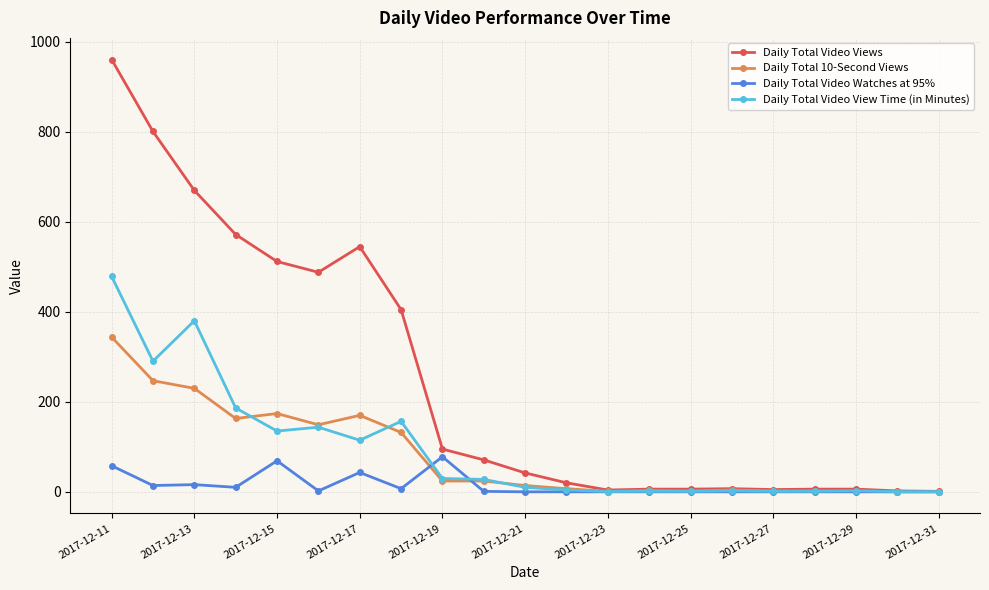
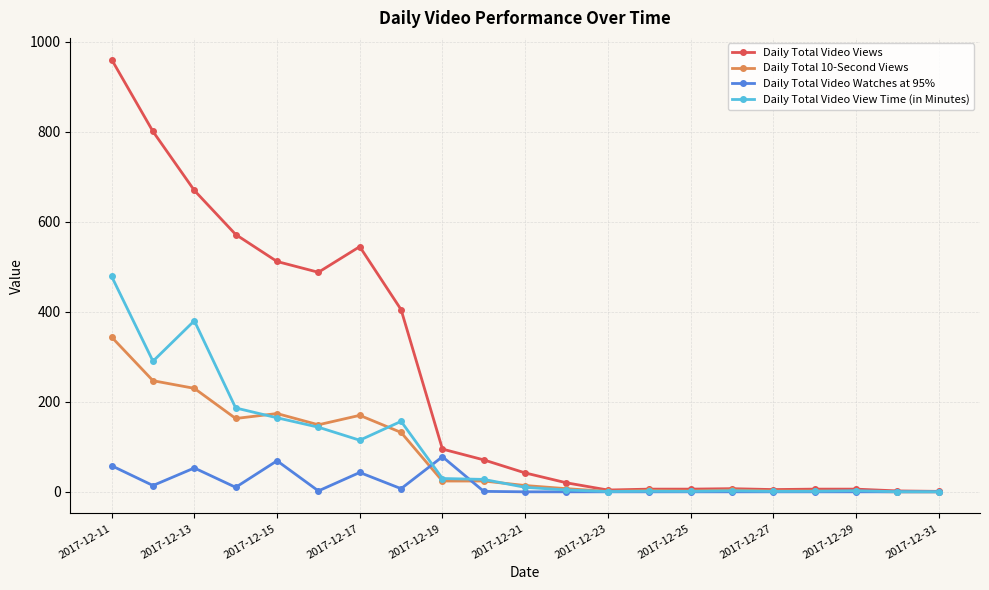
  {
    "Daily Total Video Watches at 95%": {
      "2017-12-11": 60,
-     "2017-12-13": 20,
+     "2017-12-13": 50,
      "2017-12-15": 70,
      "2017-12-17": 40,
      "2017-12-19": 80,
      "2017-12-21": 0
    },
    "Daily Total Video View Time (in Minutes)": {
      "2017-12-11": 480,
      "2017-12-13": 380,
-     "2017-12-15": 140,
+     "2017-12-15": 160,
      "2017-12-17": 110
    }
  }
